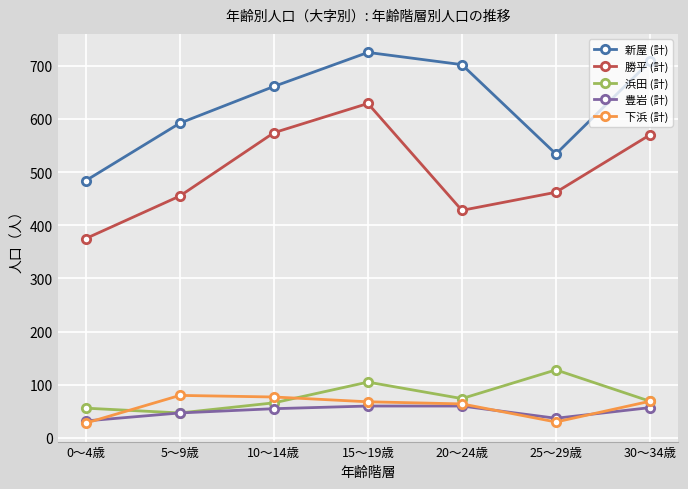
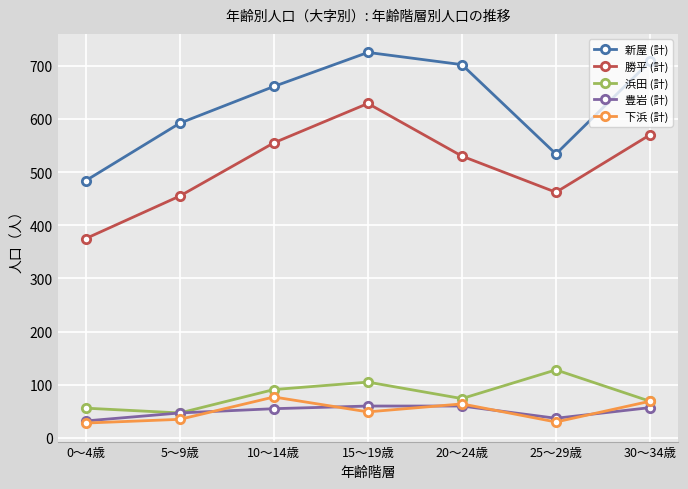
  {
    "新屋 (計)": {
      "0～4歳": 480,
      "5～9歳": 590,
      "10～14歳": 660,
      "15～19歳": 730,
      "20～24歳": 700,
      "25～29歳": 530
    },
    "勝平 (計)": {
      "0～4歳": 380,
      "5～9歳": 460,
-     "10～14歳": 570,
+     "10～14歳": 560,
      "15～19歳": 630,
-     "20～24歳": 430,
+     "20～24歳": 530,
      "25～29歳": 460,
      "30～34歳": 570
    },
    "浜田 (計)": {
      "0～4歳": 60,
-     "10～14歳": 70,
+     "10～14歳": 90,
      "15～19歳": 110,
      "20～24歳": 70,
      "25～29歳": 130
    },
    "豊岩 (計)": {
      "10～14歳": 60,
      "15～19歳": 60,
      "25～29歳": 40,
      "30～34歳": 60
    },
    "下浜 (計)": {
-     "5～9歳": 80,
+     "5～9歳": 40,
      "10～14歳": 80,
-     "15～19歳": 70,
+     "15～19歳": 50,
      "25～29歳": 30
    }
  }
